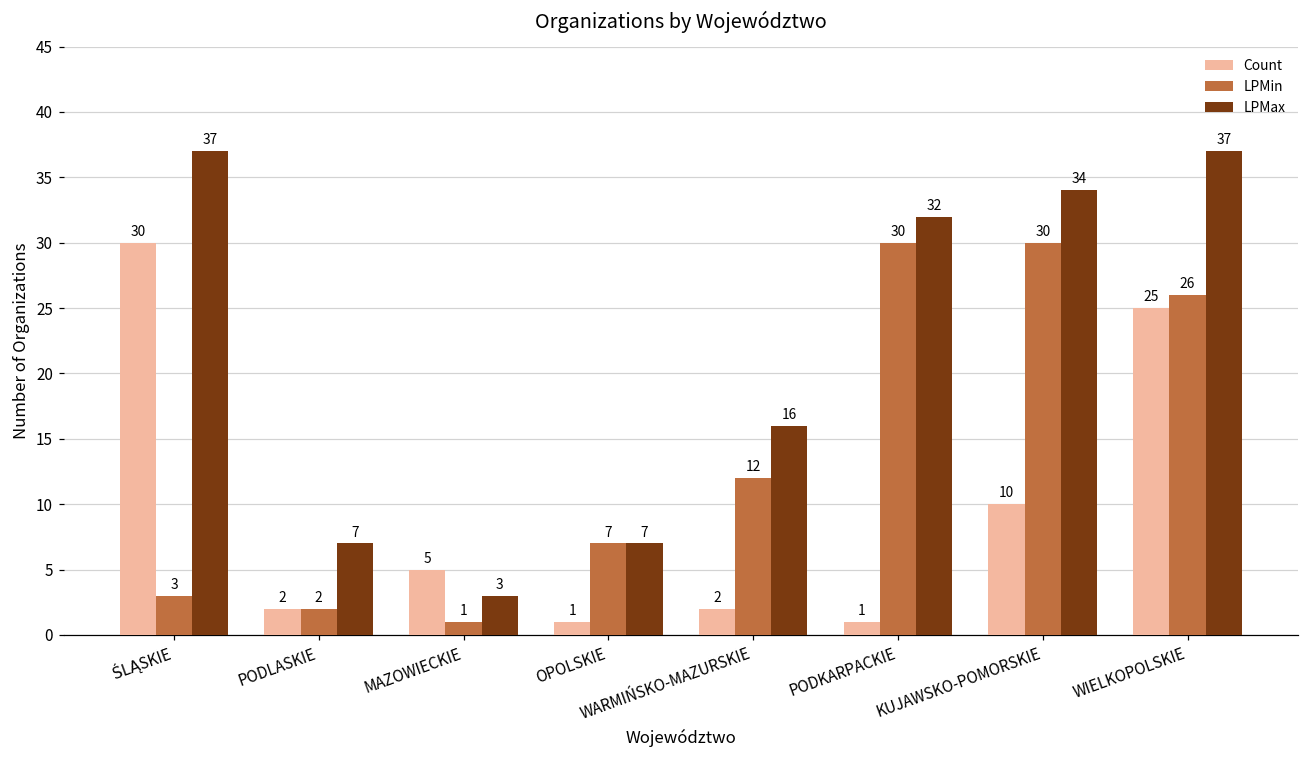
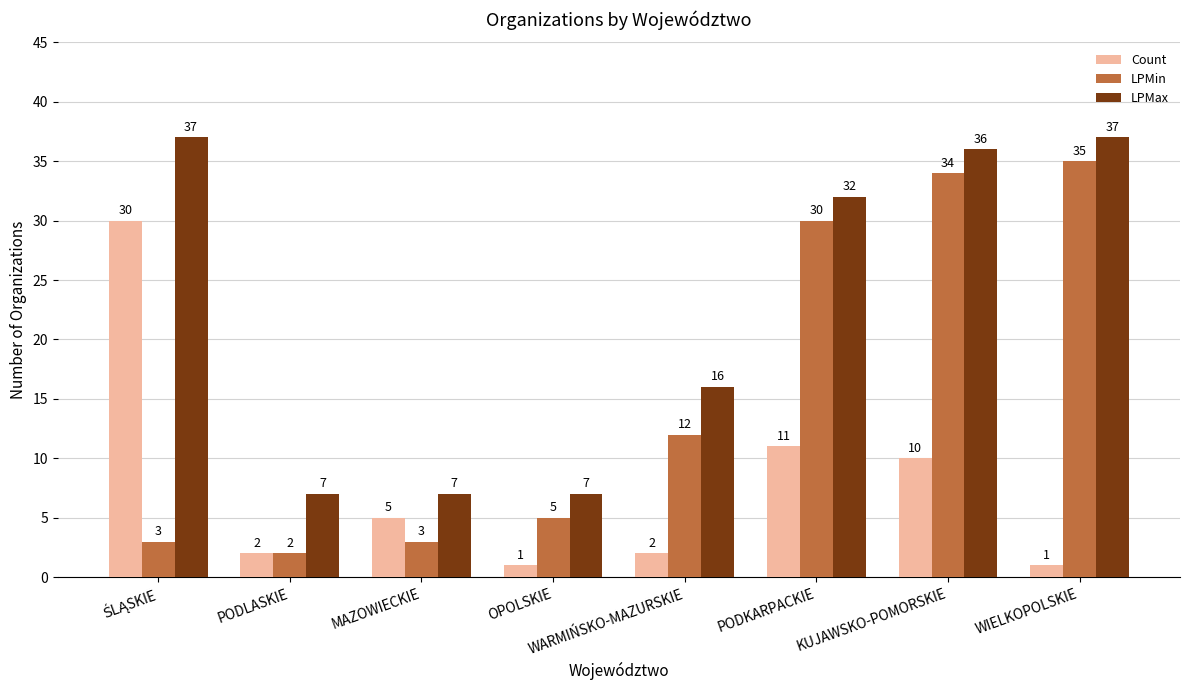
  {
    "Count": {
      "ŚLĄSKIE": 30,
      "PODLASKIE": 2,
      "MAZOWIECKIE": 5,
      "OPOLSKIE": 1,
      "WARMIŃSKO-MAZURSKIE": 2,
-     "PODKARPACKIE": 1,
+     "PODKARPACKIE": 11,
      "KUJAWSKO-POMORSKIE": 10,
-     "WIELKOPOLSKIE": 25
+     "WIELKOPOLSKIE": 1
    },
    "LPMin": {
      "ŚLĄSKIE": 3,
      "PODLASKIE": 2,
-     "MAZOWIECKIE": 1,
-     "OPOLSKIE": 7,
+     "MAZOWIECKIE": 3,
+     "OPOLSKIE": 5,
      "WARMIŃSKO-MAZURSKIE": 12,
      "PODKARPACKIE": 30,
-     "KUJAWSKO-POMORSKIE": 30,
-     "WIELKOPOLSKIE": 26
+     "KUJAWSKO-POMORSKIE": 34,
+     "WIELKOPOLSKIE": 35
    },
    "LPMax": {
      "ŚLĄSKIE": 37,
      "PODLASKIE": 7,
-     "MAZOWIECKIE": 3,
+     "MAZOWIECKIE": 7,
      "OPOLSKIE": 7,
      "WARMIŃSKO-MAZURSKIE": 16,
      "PODKARPACKIE": 32,
-     "KUJAWSKO-POMORSKIE": 34,
+     "KUJAWSKO-POMORSKIE": 36,
      "WIELKOPOLSKIE": 37
    }
  }
